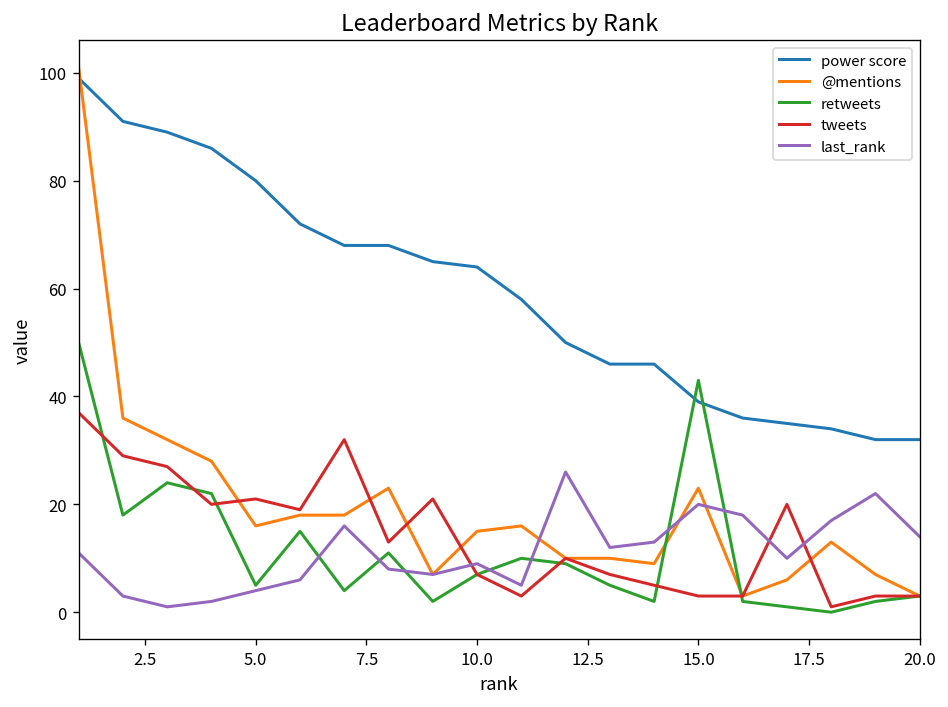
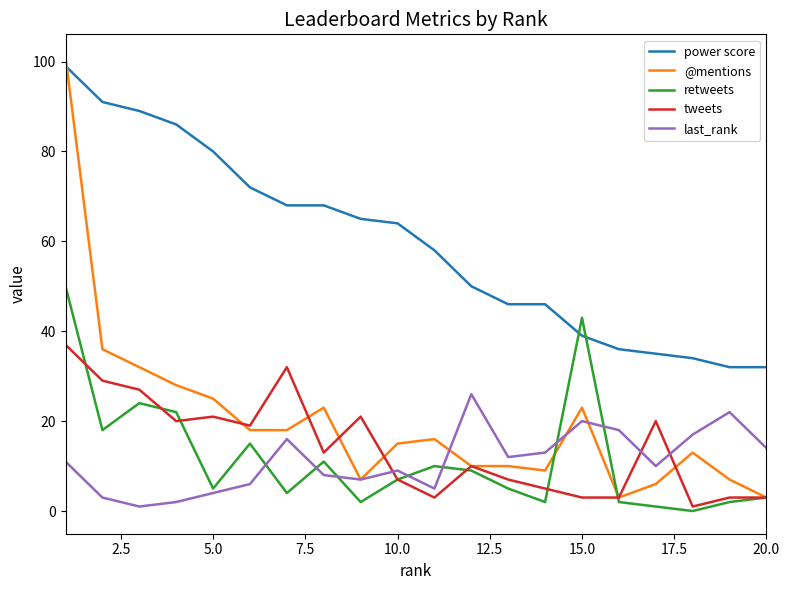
  {
    "power score": {
      "5.0": 80,
      "10.0": 64,
      "15.0": 39,
      "20.0": 32
    },
    "@mentions": {
-     "5.0": 16,
+     "5.0": 25,
      "10.0": 15,
      "15.0": 23
    },
    "retweets": {
      "5.0": 5,
      "15.0": 43
    },
    "tweets": {
      "5.0": 21,
      "15.0": 3
    },
    "last_rank": {
      "5.0": 4,
      "10.0": 9,
      "15.0": 20,
      "20.0": 14
    }
  }
